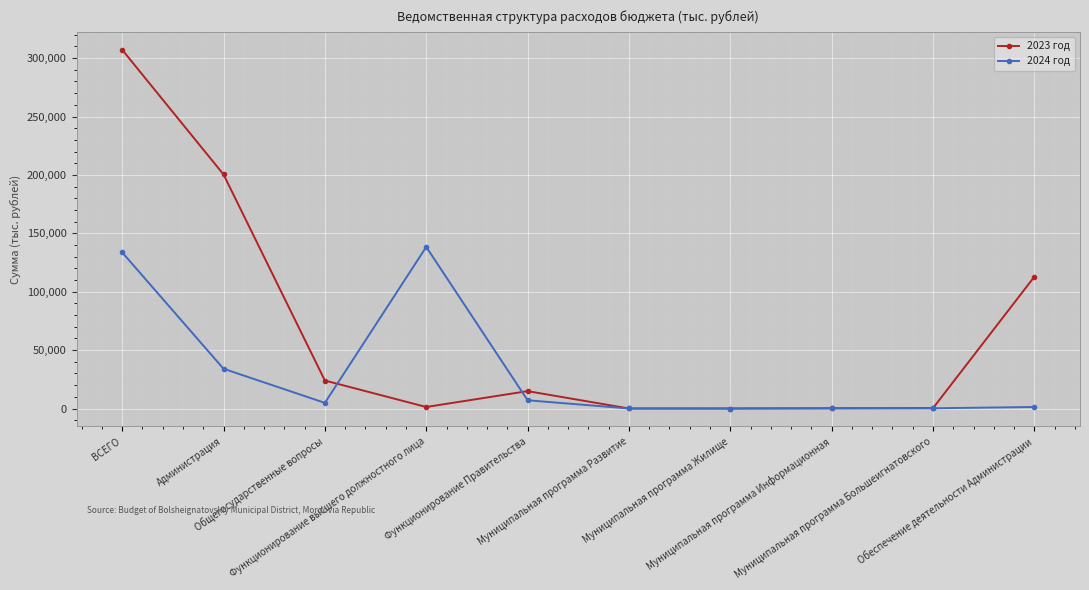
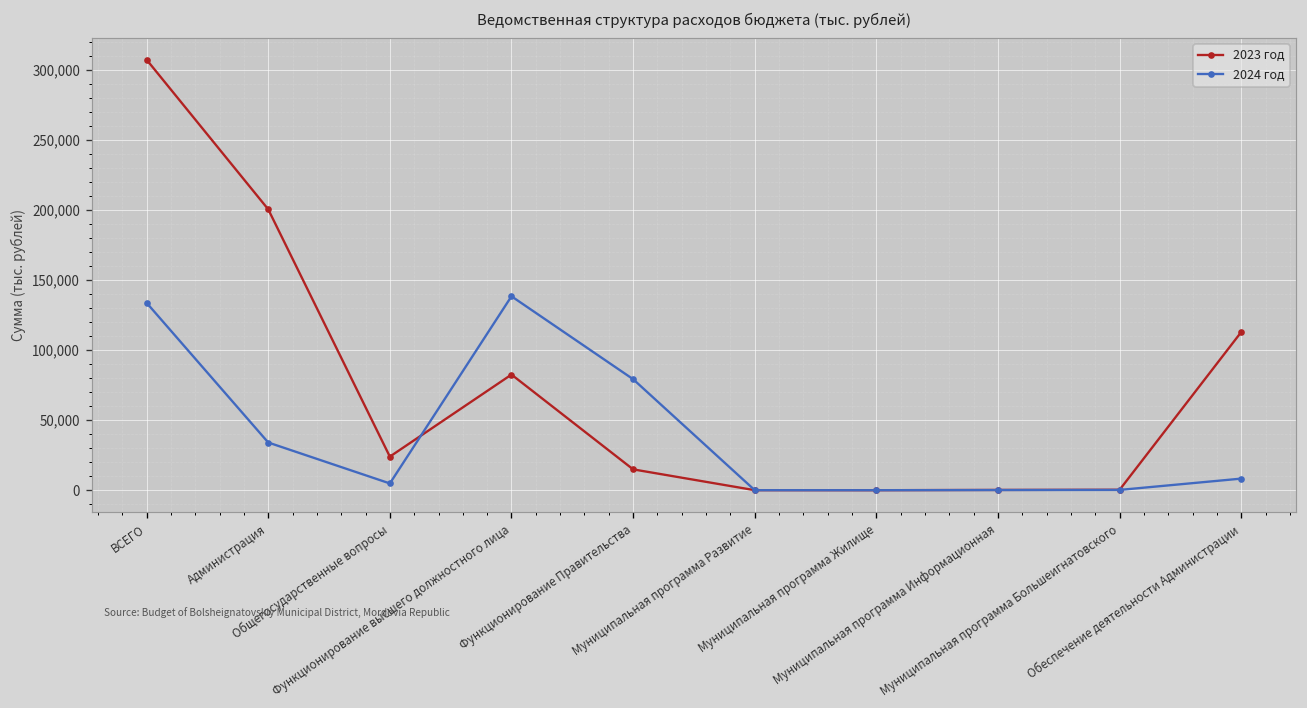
  {
    "2023 год": {
      "ВСЕГО": "307,000",
      "Администрация": "200,000",
      "Общегосударственные вопросы": "24,000",
-     "Функционирование высшего должностного лица": "1,000",
+     "Функционирование высшего должностного лица": "83,000",
      "Функционирование Правительства": "15,000",
      "Обеспечение деятельности Администрации": "113,000"
    },
    "2024 год": {
      "ВСЕГО": "134,000",
      "Администрация": "34,000",
      "Общегосударственные вопросы": "5,000",
      "Функционирование высшего должностного лица": "138,000",
-     "Функционирование Правительства": "7,000",
-     "Обеспечение деятельности Администрации": "1,000"
+     "Функционирование Правительства": "79,000",
+     "Обеспечение деятельности Администрации": "8,000"
    }
  }
